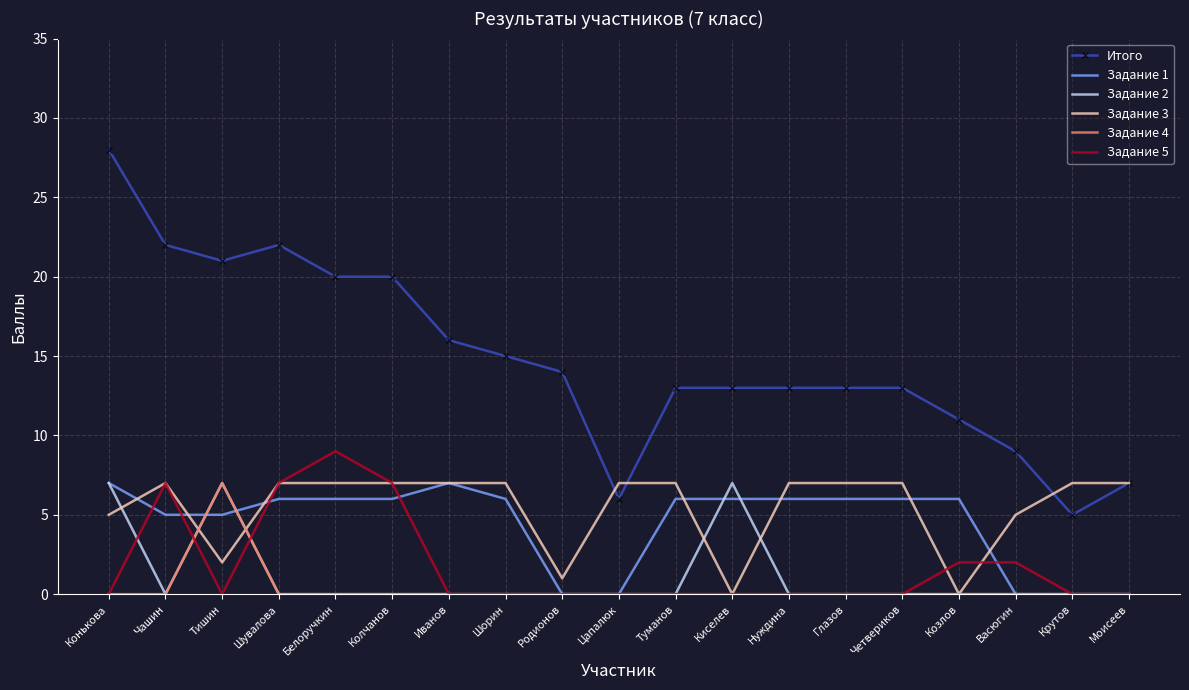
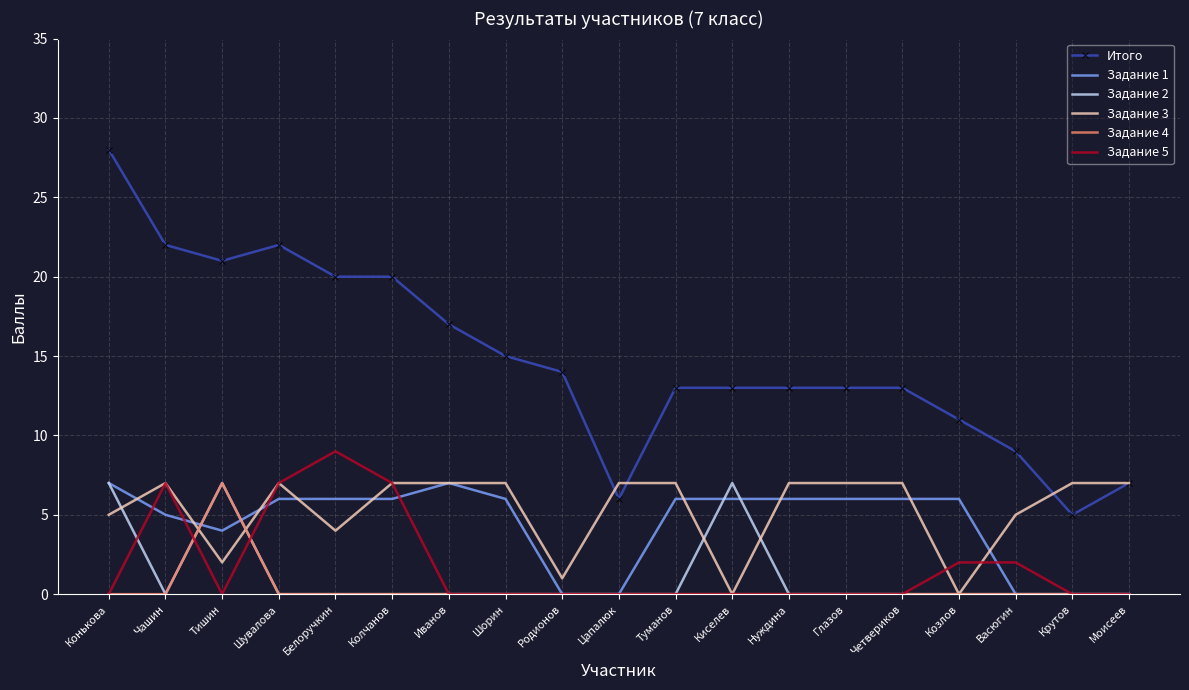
  {
    "Итого": {
      "Конькова": 28,
      "Чашин": 22,
      "Тишин": 21,
      "Шувалова": 22,
      "Белоручкин": 20,
      "Колчанов": 20,
-     "Иванов": 16,
+     "Иванов": 17,
      "Шорин": 15,
      "Родионов": 14,
      "Цапалюк": 6,
      "Туманов": 13,
      "Киселев": 13,
      "Нуждина": 13,
      "Глазов": 13,
      "Четвериков": 13,
      "Козлов": 11,
      "Васюгин": 9,
      "Крутов": 5
    },
    "Задание 1": {
      "Чашин": 5,
-     "Тишин": 5,
+     "Тишин": 4,
      "Шувалова": 6,
      "Белоручкин": 6,
      "Колчанов": 6,
      "Шорин": 6,
      "Туманов": 6,
      "Киселев": 6,
      "Нуждина": 6,
      "Глазов": 6,
      "Четвериков": 6,
      "Козлов": 6
    },
    "Задание 2": {
      "Киселев": 7
    },
    "Задание 3": {
      "Конькова": 5,
      "Тишин": 2,
-     "Белоручкин": 7,
+     "Белоручкин": 4,
      "Шорин": 7,
      "Родионов": 1,
      "Цапалюк": 7,
      "Туманов": 7,
      "Нуждина": 7,
      "Глазов": 7,
      "Четвериков": 7,
      "Васюгин": 5,
      "Крутов": 7
    },
    "Задание 5": {
      "Тишин": 0,
      "Белоручкин": 9,
      "Козлов": 2,
      "Васюгин": 2
    }
  }
